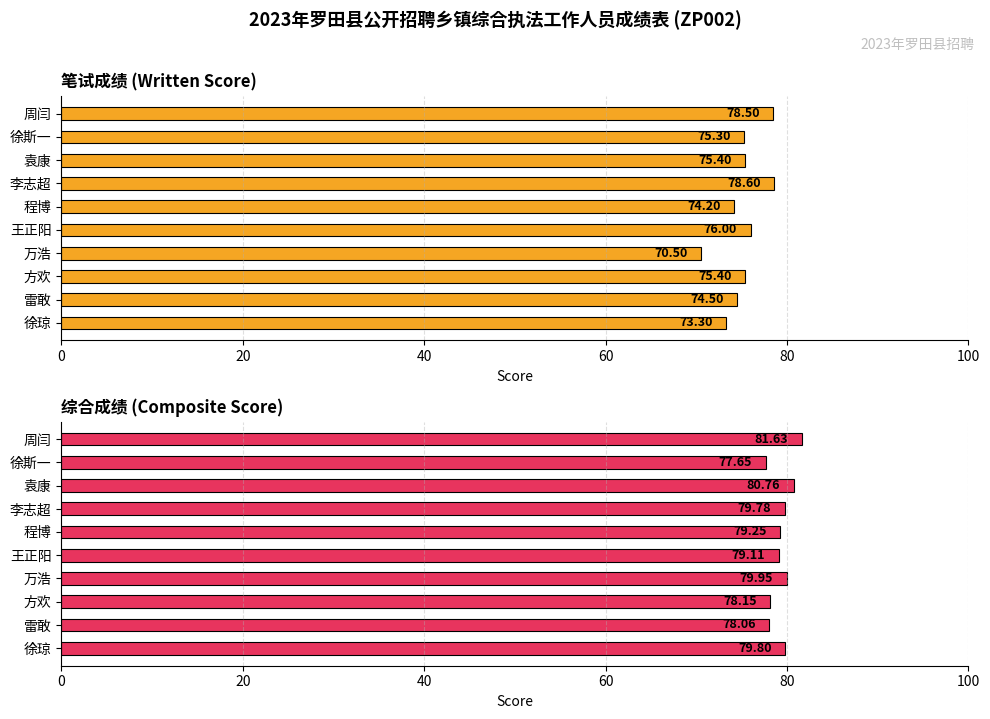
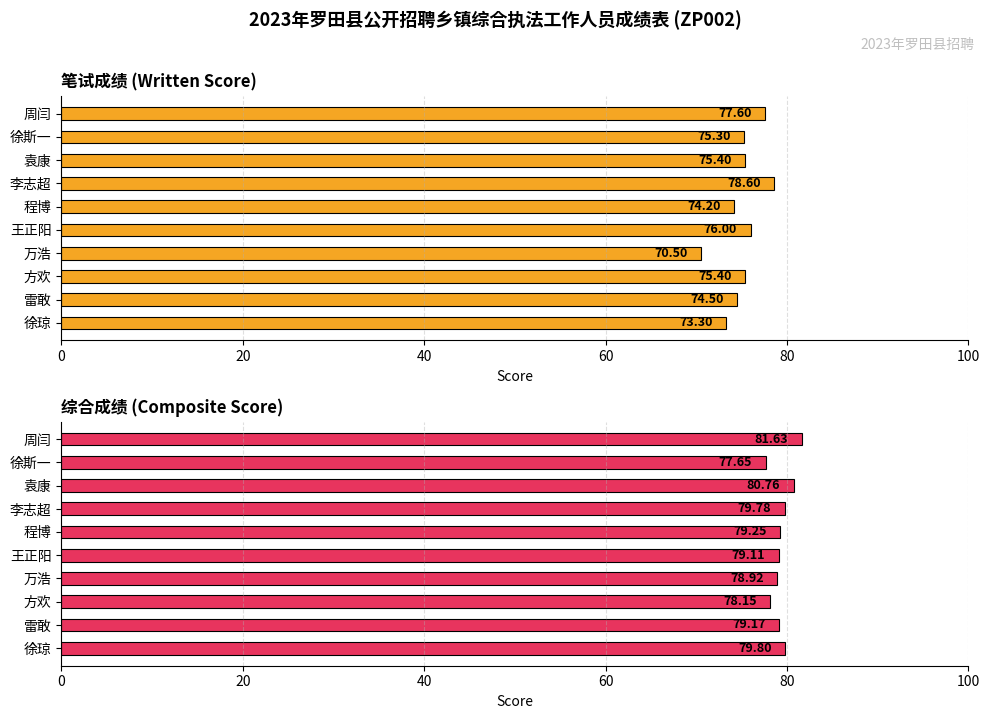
  {
    "笔试成绩 (Written Score)": {
-     "周闫": 78.50,
+     "周闫": 77.60,
      "徐斯一": 75.30,
      "袁康": 75.40,
      "李志超": 78.60,
      "程博": 74.20,
      "王正阳": 76.00,
      "万浩": 70.50,
      "方欢": 75.40,
      "雷敢": 74.50,
      "徐琼": 73.30
    },
    "综合成绩 (Composite Score)": {
      "周闫": 81.63,
      "徐斯一": 77.65,
      "袁康": 80.76,
      "李志超": 79.78,
      "程博": 79.25,
      "王正阳": 79.11,
-     "万浩": 79.95,
+     "万浩": 78.92,
      "方欢": 78.15,
-     "雷敢": 78.06,
+     "雷敢": 79.17,
      "徐琼": 79.80
    }
  }
